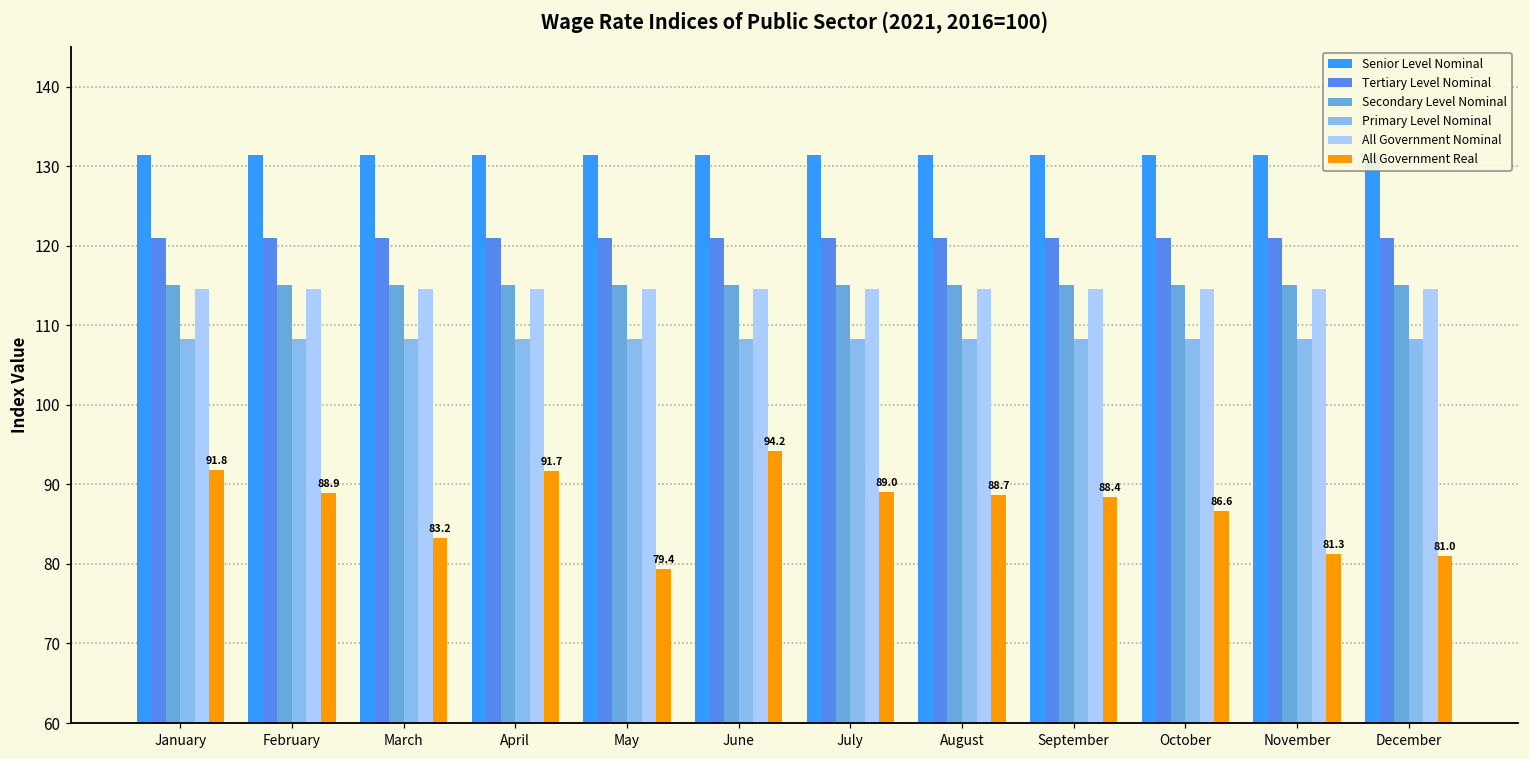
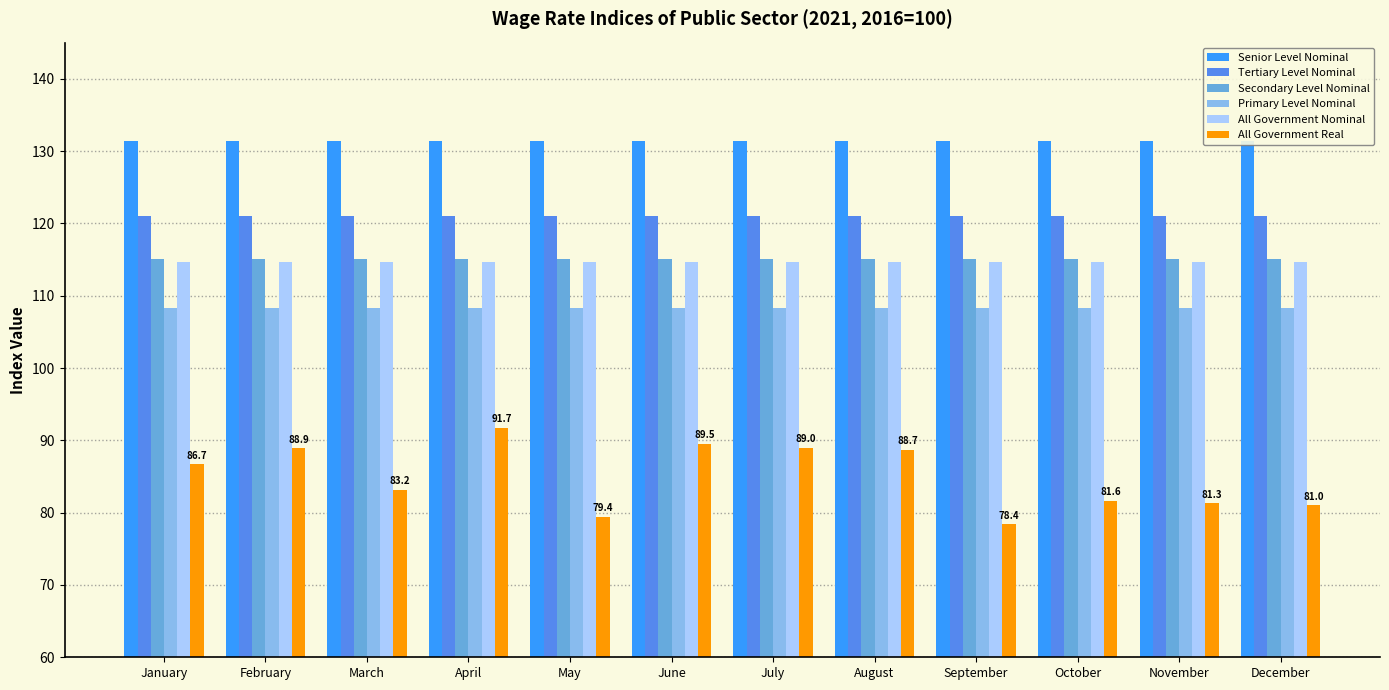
  {
    "All Government Real": {
-     "January": 91.8,
+     "January": 86.7,
      "February": 88.9,
      "March": 83.2,
      "April": 91.7,
      "May": 79.4,
-     "June": 94.2,
+     "June": 89.5,
      "July": 89.0,
      "August": 88.7,
-     "September": 88.4,
-     "October": 86.6,
+     "September": 78.4,
+     "October": 81.6,
      "November": 81.3,
      "December": 81.0
    }
  }
